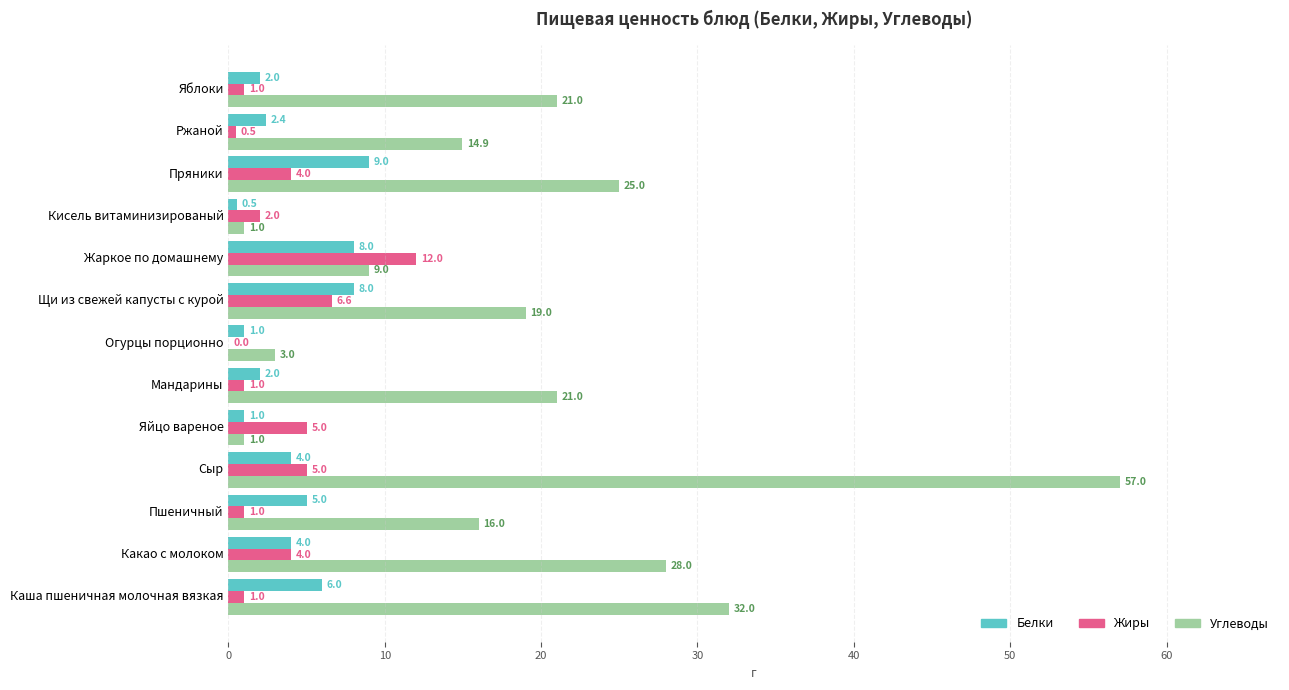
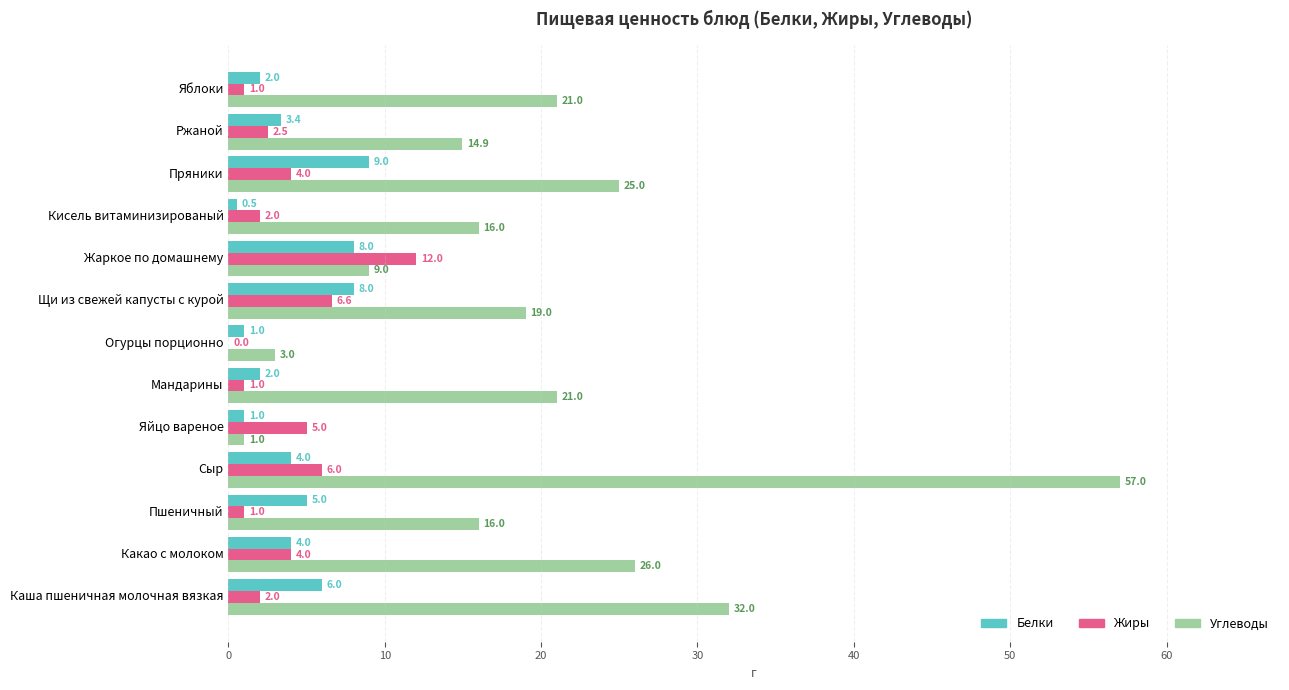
  {
    "Белки": {
      "Яблоки": 2.0,
-     "Ржаной": 2.4,
+     "Ржаной": 3.4,
      "Пряники": 9.0,
      "Кисель витаминизированый": 0.5,
      "Жаркое по домашнему": 8.0,
      "Щи из свежей капусты с курой": 8.0,
      "Огурцы порционно": 1.0,
      "Мандарины": 2.0,
      "Яйцо вареное": 1.0,
      "Сыр": 4.0,
      "Пшеничный": 5.0,
      "Какао с молоком": 4.0,
      "Каша пшеничная молочная вязкая": 6.0
    },
    "Жиры": {
      "Яблоки": 1.0,
-     "Ржаной": 0.5,
+     "Ржаной": 2.5,
      "Пряники": 4.0,
      "Кисель витаминизированый": 2.0,
      "Жаркое по домашнему": 12.0,
      "Щи из свежей капусты с курой": 6.6,
      "Огурцы порционно": 0.0,
      "Мандарины": 1.0,
      "Яйцо вареное": 5.0,
-     "Сыр": 5.0,
+     "Сыр": 6.0,
      "Пшеничный": 1.0,
      "Какао с молоком": 4.0,
-     "Каша пшеничная молочная вязкая": 1.0
+     "Каша пшеничная молочная вязкая": 2.0
    },
    "Углеводы": {
      "Яблоки": 21.0,
      "Ржаной": 14.9,
      "Пряники": 25.0,
-     "Кисель витаминизированый": 1.0,
+     "Кисель витаминизированый": 16.0,
      "Жаркое по домашнему": 9.0,
      "Щи из свежей капусты с курой": 19.0,
      "Огурцы порционно": 3.0,
      "Мандарины": 21.0,
      "Яйцо вареное": 1.0,
      "Сыр": 57.0,
      "Пшеничный": 16.0,
-     "Какао с молоком": 28.0,
+     "Какао с молоком": 26.0,
      "Каша пшеничная молочная вязкая": 32.0
    }
  }
